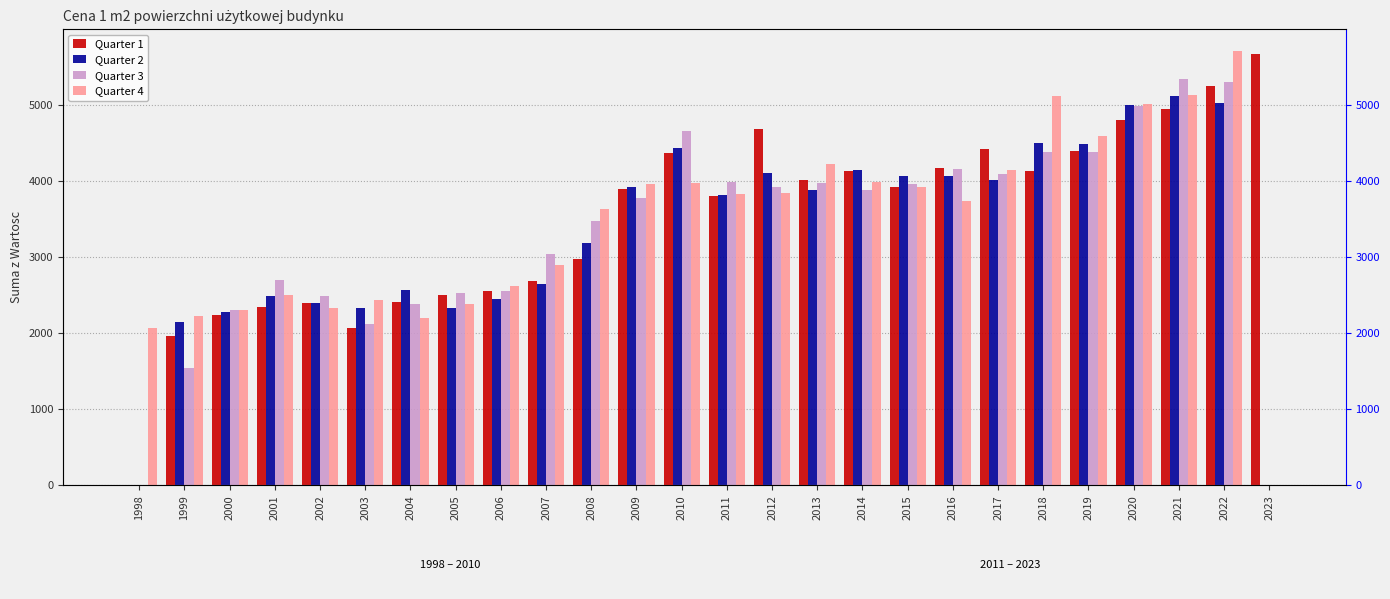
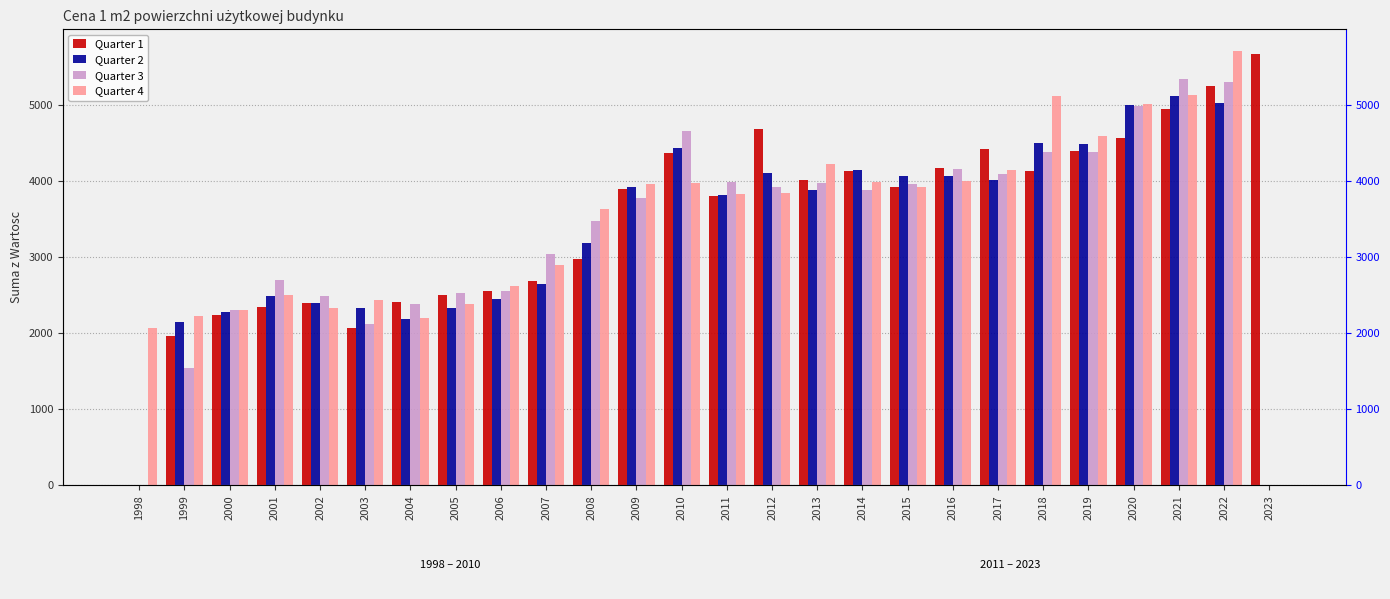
  {
    "Quarter 1": {
      "1998": 0,
      "1999": 2000,
      "2000": 2200,
      "2001": 2400,
      "2002": 2400,
      "2003": 2100,
      "2004": 2400,
      "2005": 2500,
      "2006": 2600,
      "2007": 2700,
      "2008": 3000,
      "2009": 3900,
      "2010": 4400,
      "2011": 3800,
      "2012": 4700,
      "2013": 4000,
      "2014": 4100,
      "2015": 3900,
      "2016": 4200,
      "2017": 4400,
      "2018": 4100,
      "2019": 4400,
-     "2020": 4800,
+     "2020": 4600,
      "2021": 4900,
      "2022": 5300,
      "2023": 5700
    },
    "Quarter 2": {
      "1998": 0,
      "1999": 2200,
      "2000": 2300,
      "2001": 2500,
      "2002": 2400,
      "2003": 2300,
-     "2004": 2600,
+     "2004": 2200,
      "2005": 2300,
      "2006": 2400,
      "2007": 2700,
      "2008": 3200,
      "2009": 3900,
      "2010": 4400,
      "2011": 3800,
      "2012": 4100,
      "2013": 3900,
      "2014": 4100,
      "2015": 4100,
      "2016": 4100,
      "2017": 4000,
      "2018": 4500,
      "2019": 4500,
      "2020": 5000,
      "2021": 5100,
      "2022": 5000,
      "2023": 0
    },
    "Quarter 3": {
      "1998": 0,
      "1999": 1500,
      "2000": 2300,
      "2001": 2700,
      "2002": 2500,
      "2003": 2100,
      "2004": 2400,
      "2005": 2500,
      "2006": 2600,
      "2007": 3000,
      "2008": 3500,
      "2009": 3800,
      "2010": 4700,
      "2011": 4000,
      "2012": 3900,
      "2013": 4000,
      "2014": 3900,
      "2015": 4000,
      "2016": 4200,
      "2017": 4100,
      "2018": 4400,
      "2019": 4400,
      "2020": 5000,
      "2021": 5300,
      "2022": 5300,
      "2023": 0
    },
    "Quarter 4": {
      "1998": 2100,
      "1999": 2200,
      "2000": 2300,
      "2001": 2500,
      "2002": 2300,
      "2003": 2400,
      "2004": 2200,
      "2005": 2400,
      "2006": 2600,
      "2007": 2900,
      "2008": 3600,
      "2009": 4000,
      "2010": 4000,
      "2011": 3800,
      "2012": 3800,
      "2013": 4200,
      "2014": 4000,
      "2015": 3900,
-     "2016": 3700,
+     "2016": 4000,
      "2017": 4100,
      "2018": 5100,
      "2019": 4600,
      "2020": 5000,
      "2021": 5100,
      "2022": 5700,
      "2023": 0
    }
  }
